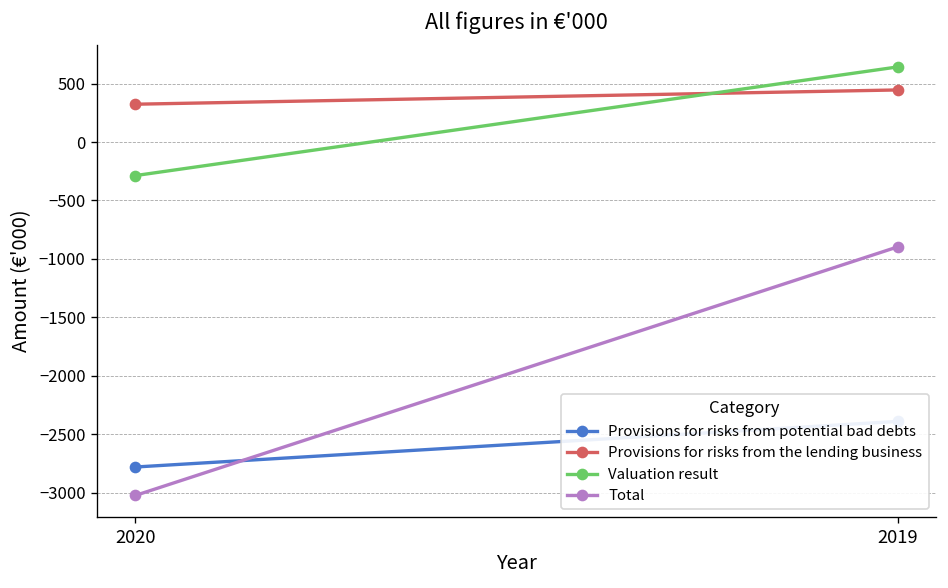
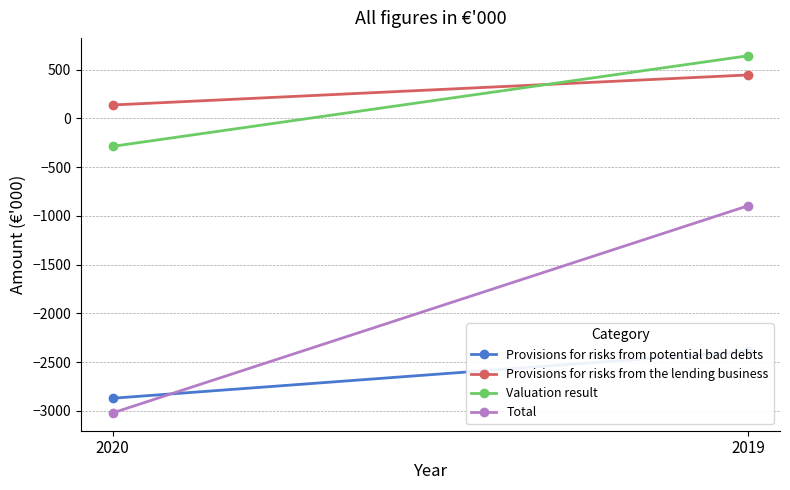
  {
    "Provisions for risks from potential bad debts": {
-     "2020": -2800
+     "2020": -2900
    },
    "Provisions for risks from the lending business": {
-     "2020": 300,
+     "2020": 100,
      "2019": 400
    },
    "Valuation result": {
      "2020": -300,
      "2019": 600
    },
    "Total": {
      "2020": -3000,
      "2019": -900
    }
  }
